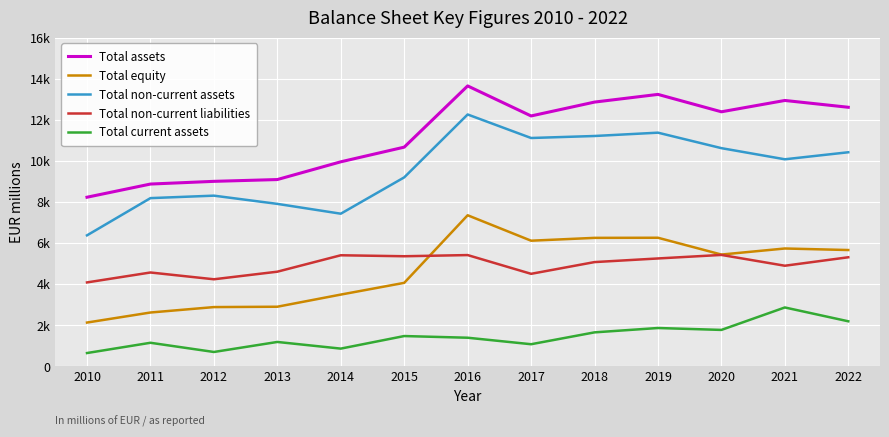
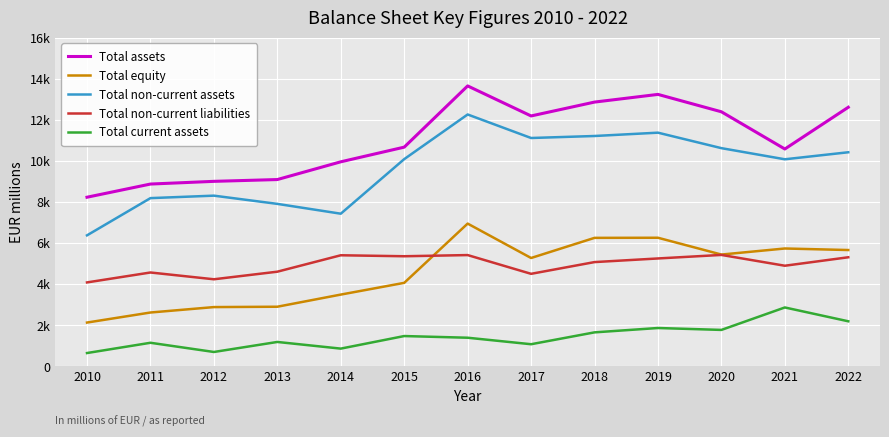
  {
    "Total assets": {
      "2010": 8200,
      "2011": 8900,
      "2012": 9000,
      "2013": 9100,
      "2014": 10000,
      "2015": 10700,
      "2016": 13600,
      "2017": 12200,
      "2018": 12900,
      "2019": 13200,
      "2020": 12400,
-     "2021": 12900,
+     "2021": 10600,
      "2022": 12600
    },
    "Total equity": {
      "2010": 2100,
      "2011": 2600,
      "2012": 2900,
      "2013": 2900,
      "2014": 3500,
      "2015": 4100,
-     "2016": 7400,
-     "2017": 6100,
+     "2016": 6900,
+     "2017": 5300,
      "2018": 6300,
      "2019": 6300,
      "2021": 5700,
      "2022": 5700
    },
    "Total non-current assets": {
      "2010": 6400,
      "2011": 8200,
      "2012": 8300,
      "2013": 7900,
      "2014": 7400,
-     "2015": 9200,
+     "2015": 10100,
      "2016": 12300,
      "2017": 11100,
      "2018": 11200,
      "2019": 11400,
      "2020": 10600,
      "2021": 10100,
      "2022": 10400
    },
    "Total non-current liabilities": {
      "2010": 4100,
      "2011": 4600,
      "2012": 4200,
      "2013": 4600,
      "2014": 5400,
      "2015": 5400,
      "2016": 5400,
      "2017": 4500,
      "2018": 5100,
      "2019": 5200,
      "2021": 4900,
      "2022": 5300
    },
    "Total current assets": {
      "2010": 600,
      "2011": 1100,
      "2012": 700,
      "2013": 1200,
      "2014": 900,
      "2015": 1500,
      "2016": 1400,
      "2017": 1100,
      "2018": 1700,
      "2019": 1900,
      "2020": 1800,
      "2021": 2900,
      "2022": 2200
    }
  }
